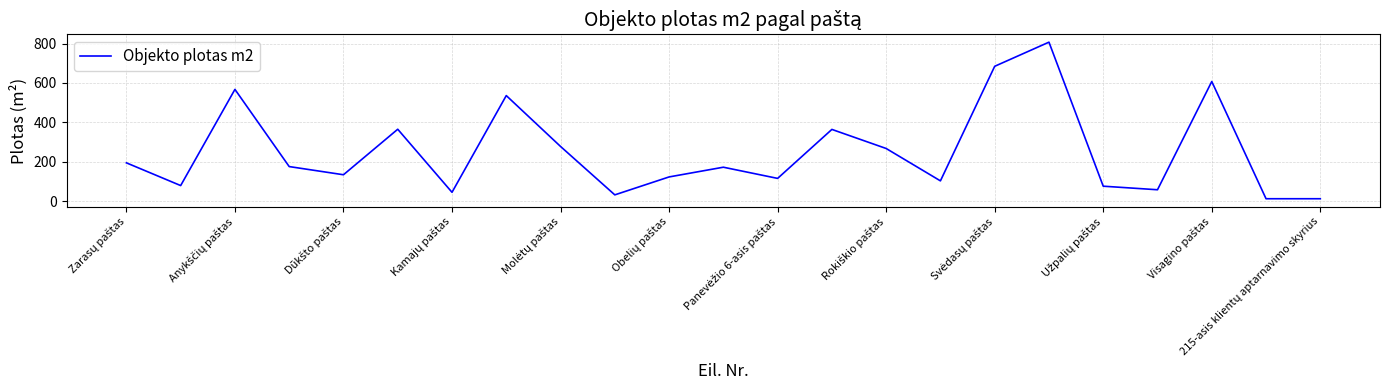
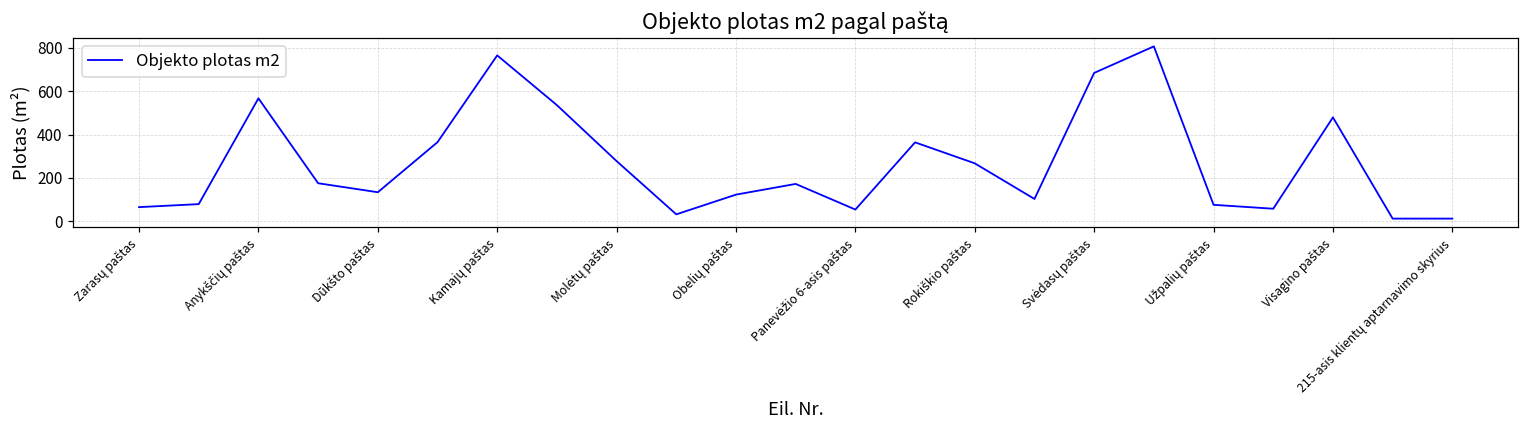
  {
-   "Zarasų paštas": 190,
+   "Zarasų paštas": 70,
    "Anykščių paštas": 570,
    "Dūkšto paštas": 130,
-   "Kamajų paštas": 40,
+   "Kamajų paštas": 770,
    "Molėtų paštas": 280,
    "Obelių paštas": 120,
-   "Panevėžio 6-asis paštas": 120,
+   "Panevėžio 6-asis paštas": 50,
    "Rokiškio paštas": 270,
    "Svėdasų paštas": 680,
    "Užpalių paštas": 80,
-   "Visagino paštas": 610,
+   "Visagino paštas": 480,
    "215-asis klientų aptarnavimo skyrius": 10
  }
